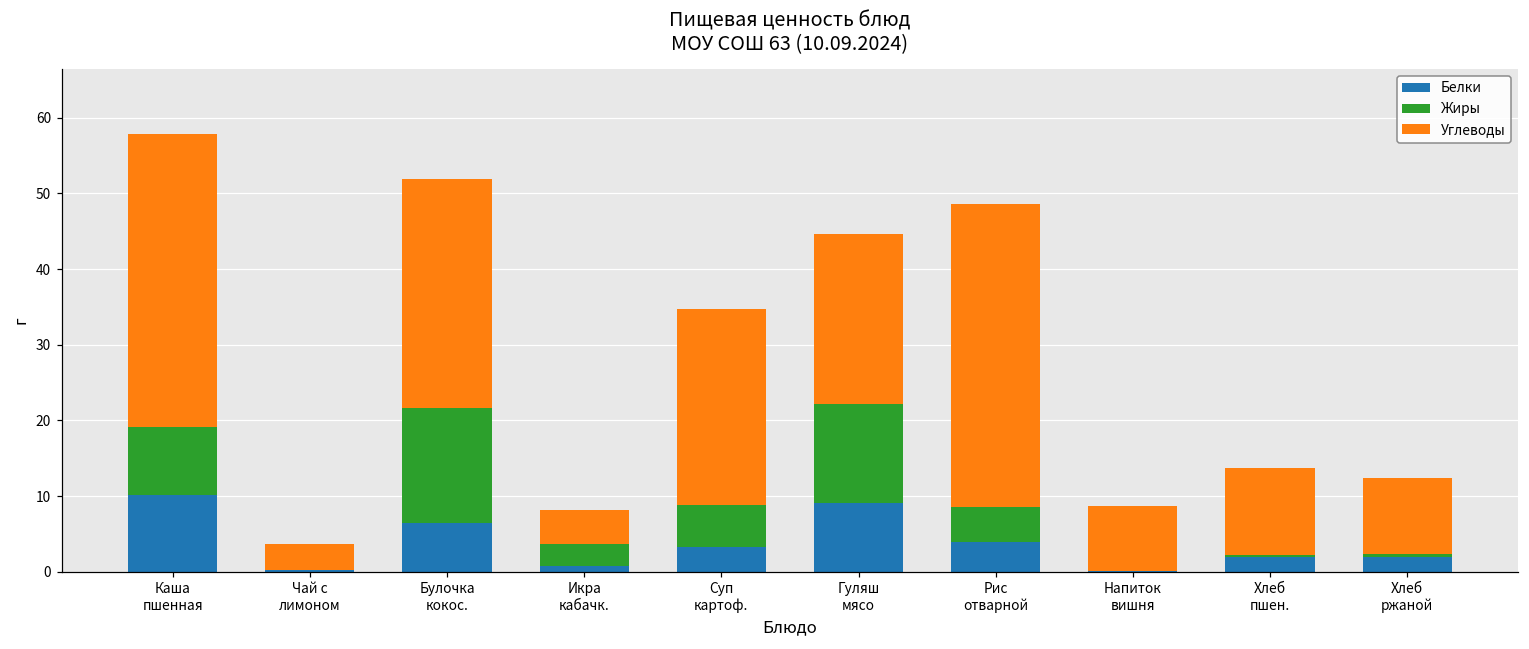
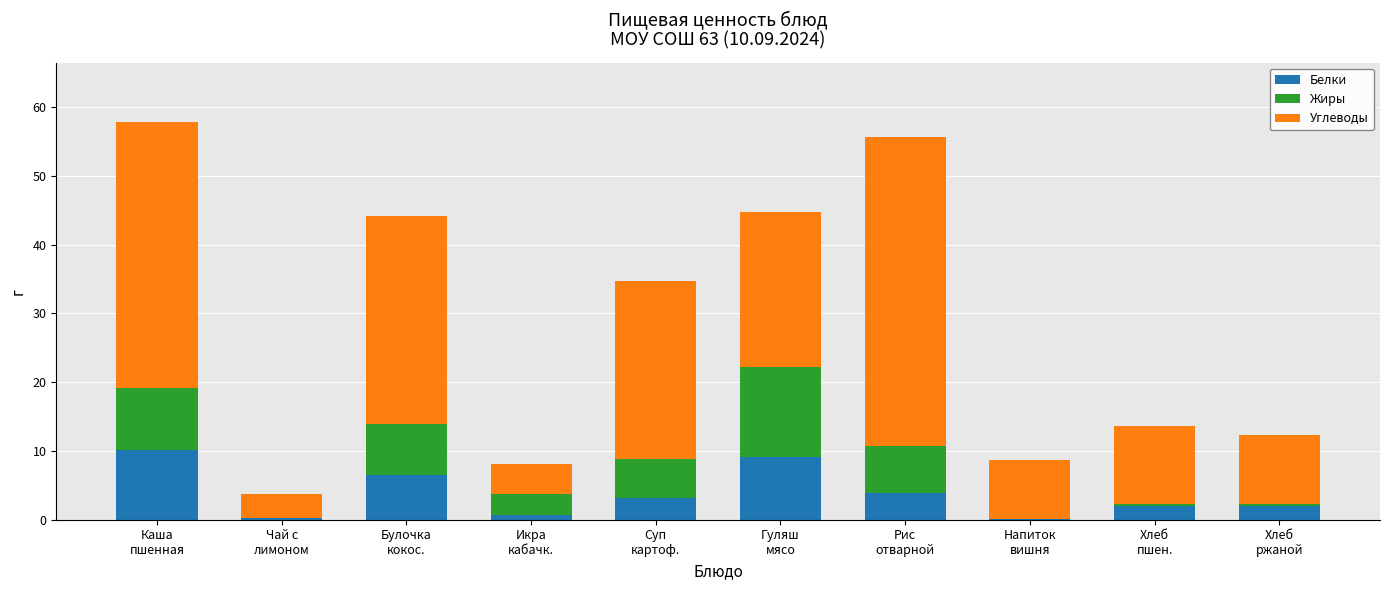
  {
    "Белки": {
      "Каша пшенная": 10,
      "Булочка кокос.": 7,
      "Икра кабачк.": 1,
      "Суп картоф.": 3,
      "Гуляш мясо": 9,
      "Рис отварной": 4,
      "Хлеб пшен.": 2,
      "Хлеб ржаной": 2
    },
    "Жиры": {
      "Каша пшенная": 9,
      "Чай с лимоном": 0,
-     "Булочка кокос.": 15,
+     "Булочка кокос.": 7,
      "Икра кабачк.": 3,
      "Суп картоф.": 6,
      "Гуляш мясо": 13,
-     "Рис отварной": 5
+     "Рис отварной": 7
    },
    "Углеводы": {
      "Каша пшенная": 39,
      "Чай с лимоном": 3,
      "Булочка кокос.": 30,
      "Икра кабачк.": 4,
      "Суп картоф.": 26,
      "Гуляш мясо": 23,
-     "Рис отварной": 40,
+     "Рис отварной": 45,
      "Напиток вишня": 9,
      "Хлеб пшен.": 11,
      "Хлеб ржаной": 10
    }
  }
